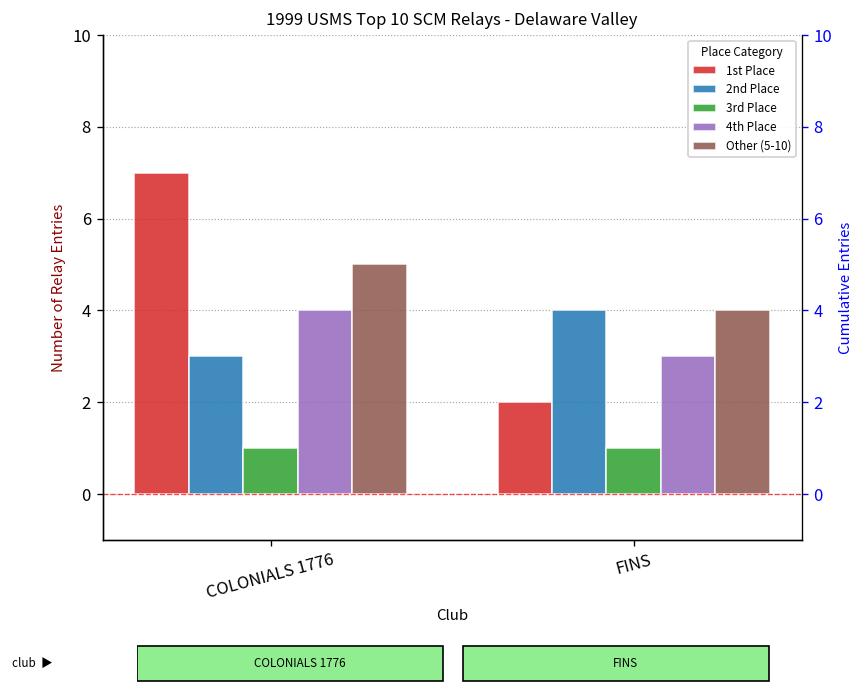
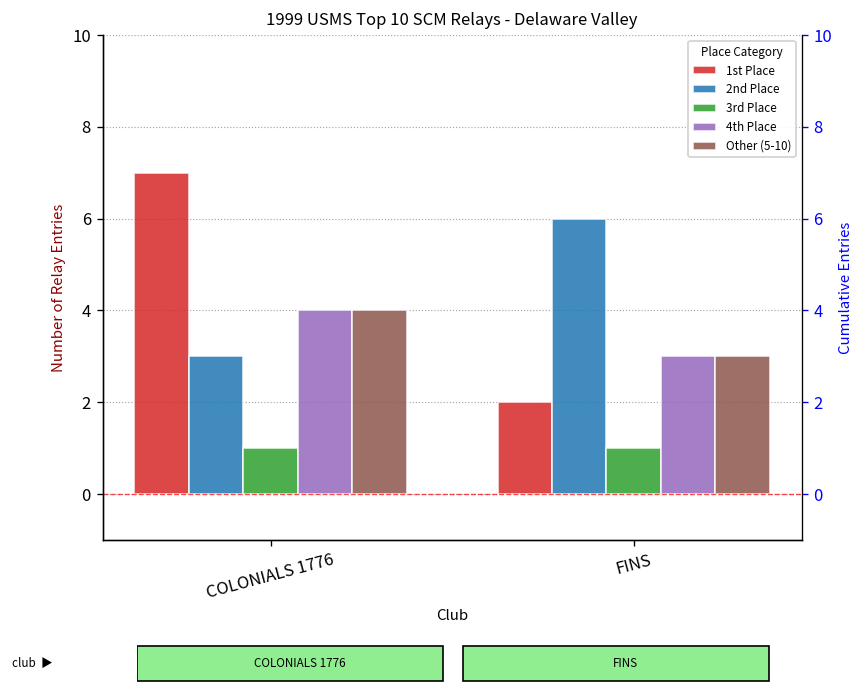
  {
    "1st Place": {
      "COLONIALS 1776": 7,
      "FINS": 2
    },
    "2nd Place": {
      "COLONIALS 1776": 3,
-     "FINS": 4
+     "FINS": 6
    },
    "3rd Place": {
      "COLONIALS 1776": 1,
      "FINS": 1
    },
    "4th Place": {
      "COLONIALS 1776": 4,
      "FINS": 3
    },
    "Other (5-10)": {
-     "COLONIALS 1776": 5,
-     "FINS": 4
+     "COLONIALS 1776": 4,
+     "FINS": 3
    }
  }
